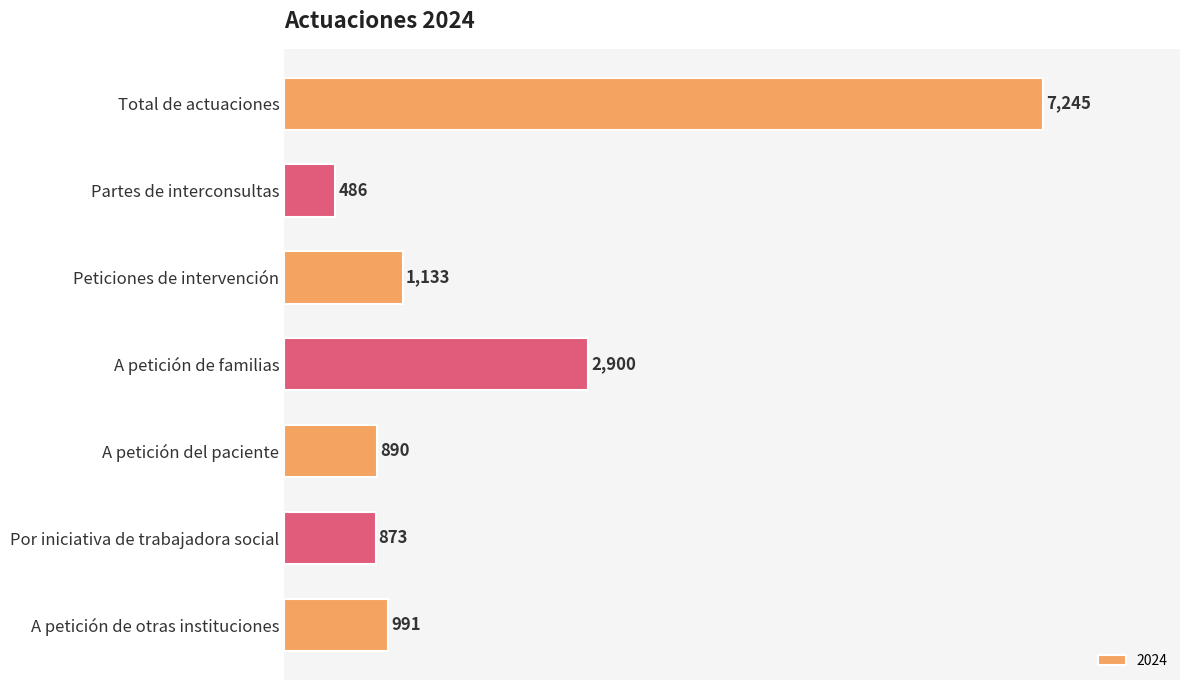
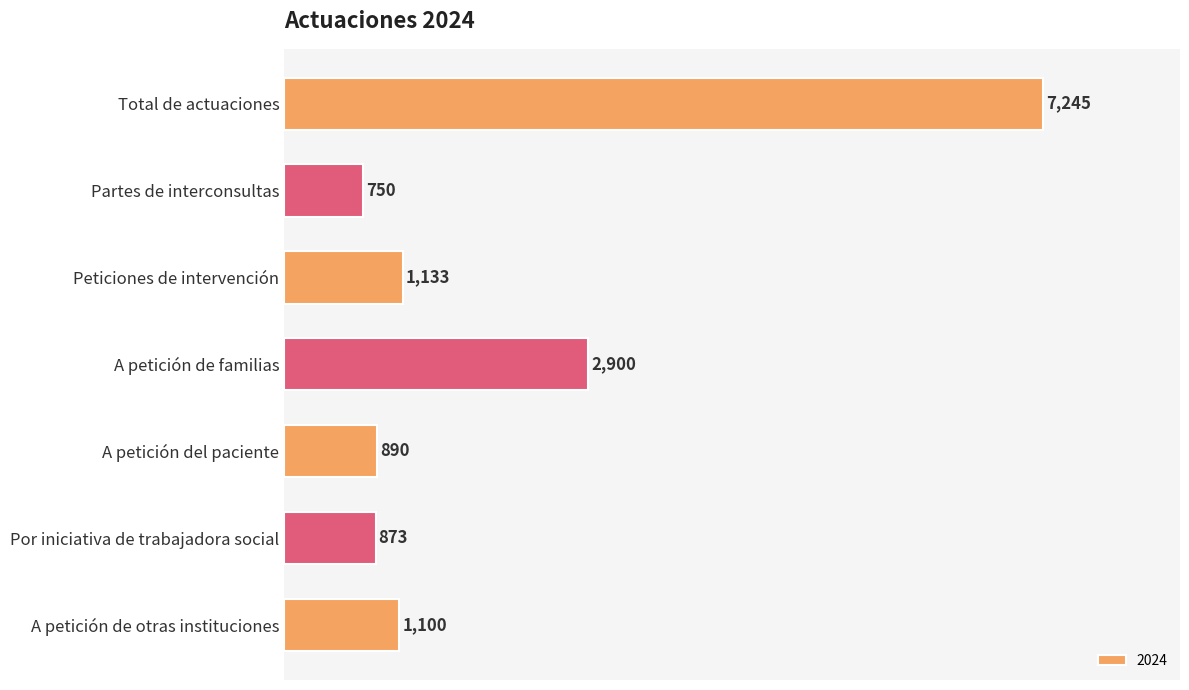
  {
    "Total de actuaciones": "7,245",
-   "Partes de interconsultas": "486",
+   "Partes de interconsultas": "750",
    "Peticiones de intervención": "1,133",
    "A petición de familias": "2,900",
    "A petición del paciente": "890",
    "Por iniciativa de trabajadora social": "873",
-   "A petición de otras instituciones": "991"
+   "A petición de otras instituciones": "1,100"
  }
